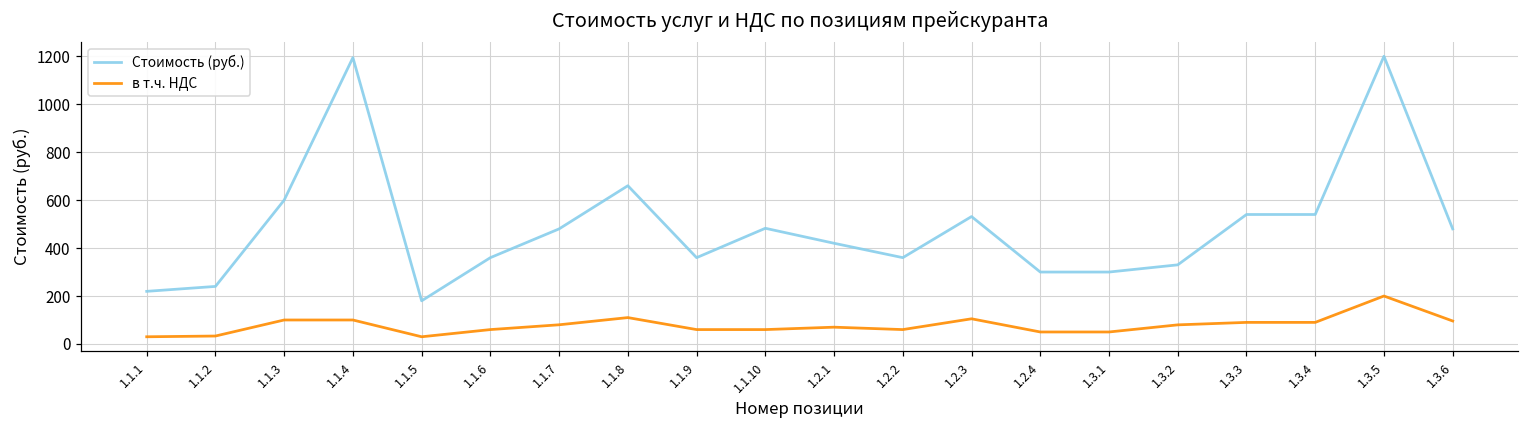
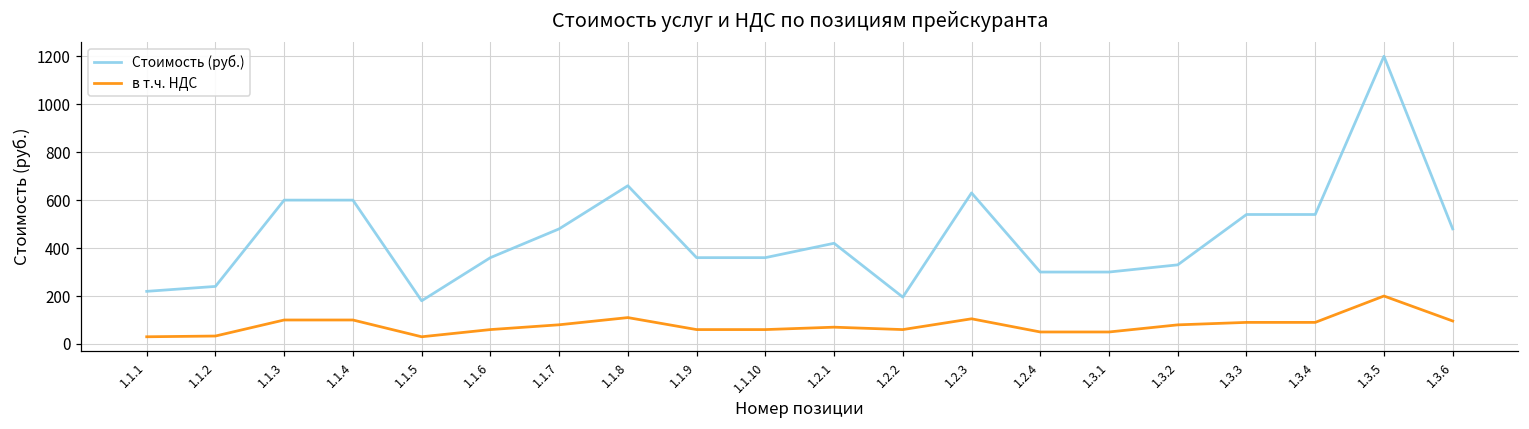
  {
    "Стоимость (руб.)": {
      "1.1.1": 220,
      "1.1.2": 240,
      "1.1.3": 600,
-     "1.1.4": 1190,
+     "1.1.4": 600,
      "1.1.5": 180,
      "1.1.6": 360,
      "1.1.7": 480,
      "1.1.8": 660,
      "1.1.9": 360,
-     "1.1.10": 480,
+     "1.1.10": 360,
      "1.2.1": 420,
-     "1.2.2": 360,
-     "1.2.3": 530,
+     "1.2.2": 200,
+     "1.2.3": 630,
      "1.2.4": 300,
      "1.3.1": 300,
      "1.3.2": 330,
      "1.3.3": 540,
      "1.3.4": 540,
      "1.3.5": 1200,
      "1.3.6": 480
    },
    "в т.ч. НДС": {
      "1.1.1": 30,
      "1.1.2": 30,
      "1.1.3": 100,
      "1.1.4": 100,
      "1.1.5": 30,
      "1.1.6": 60,
      "1.1.7": 80,
      "1.1.8": 110,
      "1.1.9": 60,
      "1.1.10": 60,
      "1.2.1": 70,
      "1.2.2": 60,
      "1.2.3": 110,
      "1.2.4": 50,
      "1.3.1": 50,
      "1.3.2": 80,
      "1.3.3": 90,
      "1.3.4": 90,
      "1.3.5": 200,
      "1.3.6": 100
    }
  }
